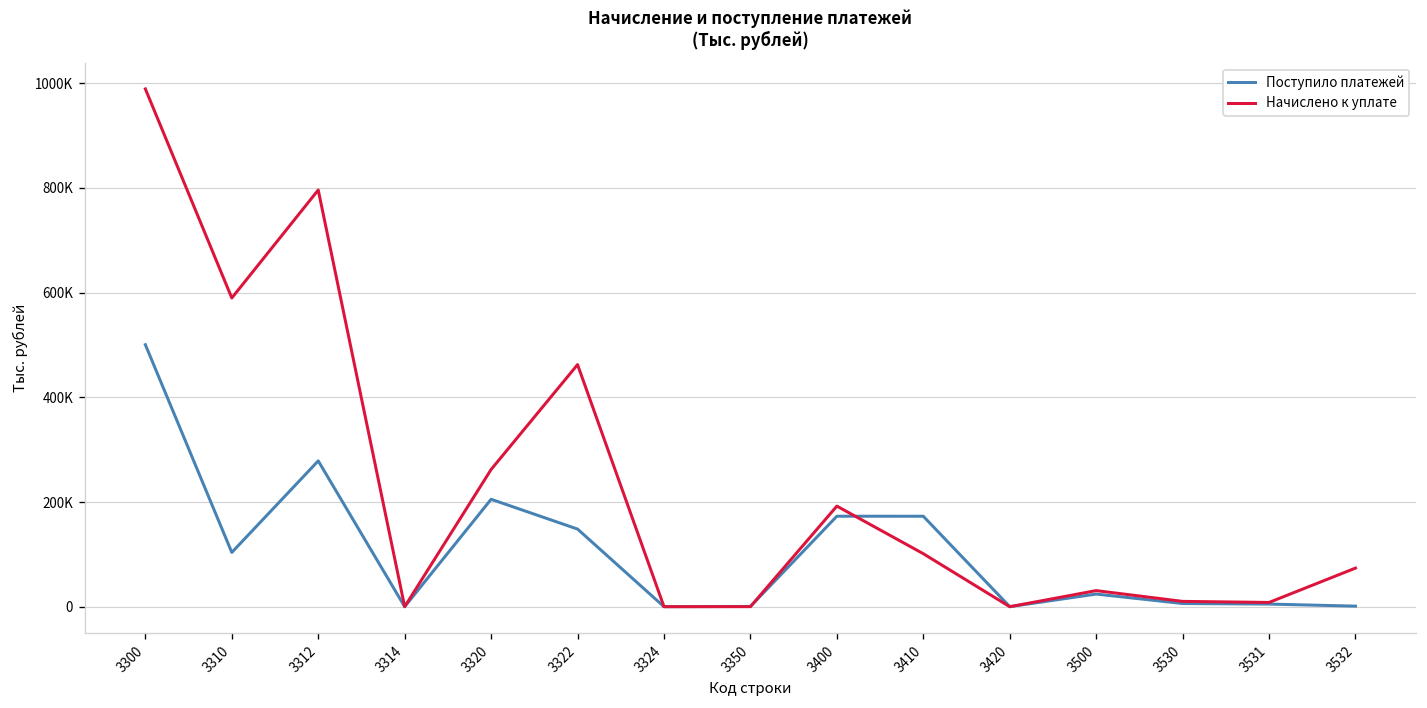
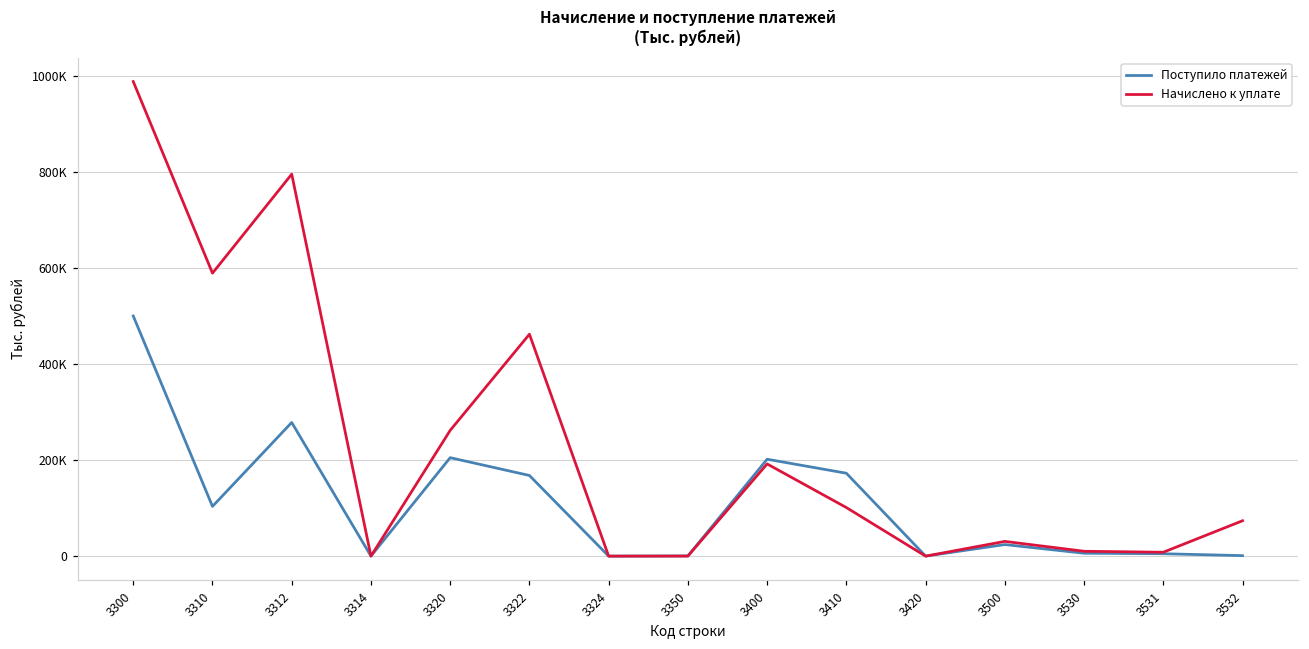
  {
    "Поступило платежей": {
      "3300": 500000,
      "3310": 100000,
      "3312": 280000,
      "3320": 210000,
-     "3322": 150000,
-     "3400": 170000,
+     "3322": 170000,
+     "3400": 200000,
      "3410": 170000,
      "3500": 20000,
      "3532": 0
    },
    "Начислено к уплате": {
      "3300": 990000,
      "3310": 590000,
      "3312": 800000,
      "3320": 260000,
      "3322": 460000,
      "3400": 190000,
      "3410": 100000,
      "3500": 30000,
      "3532": 70000
    }
  }
